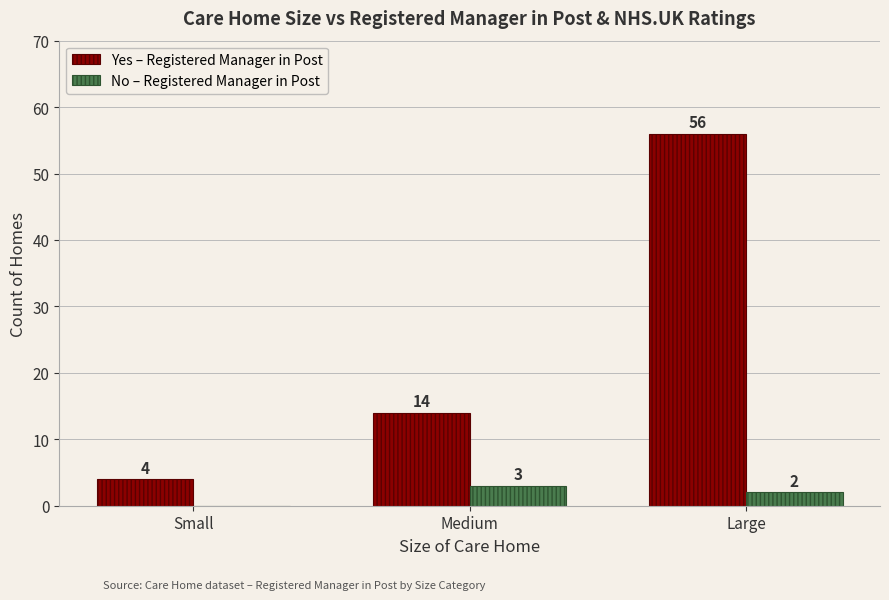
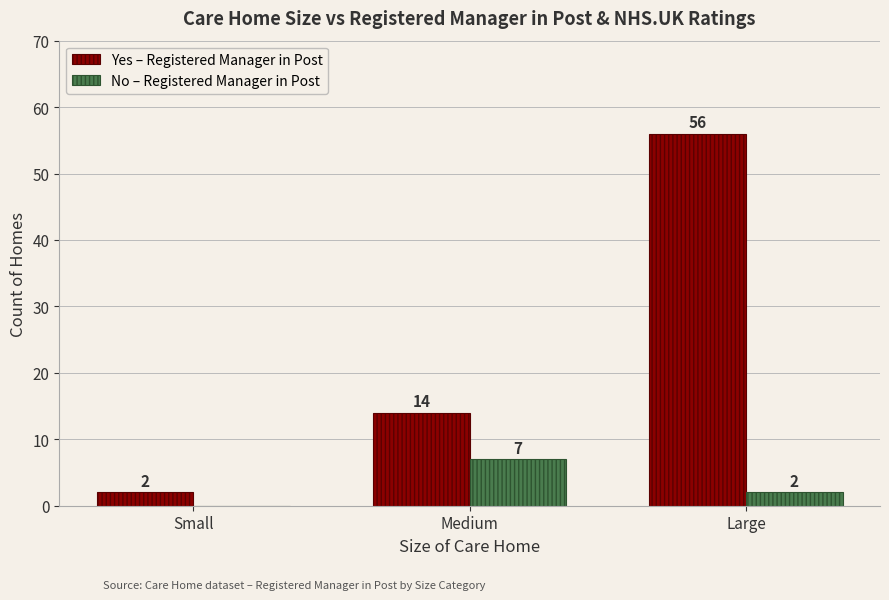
  {
    "Yes – Registered Manager in Post": {
-     "Small": 4,
+     "Small": 2,
      "Medium": 14,
      "Large": 56
    },
    "No – Registered Manager in Post": {
-     "Medium": 3,
+     "Medium": 7,
      "Large": 2
    }
  }
